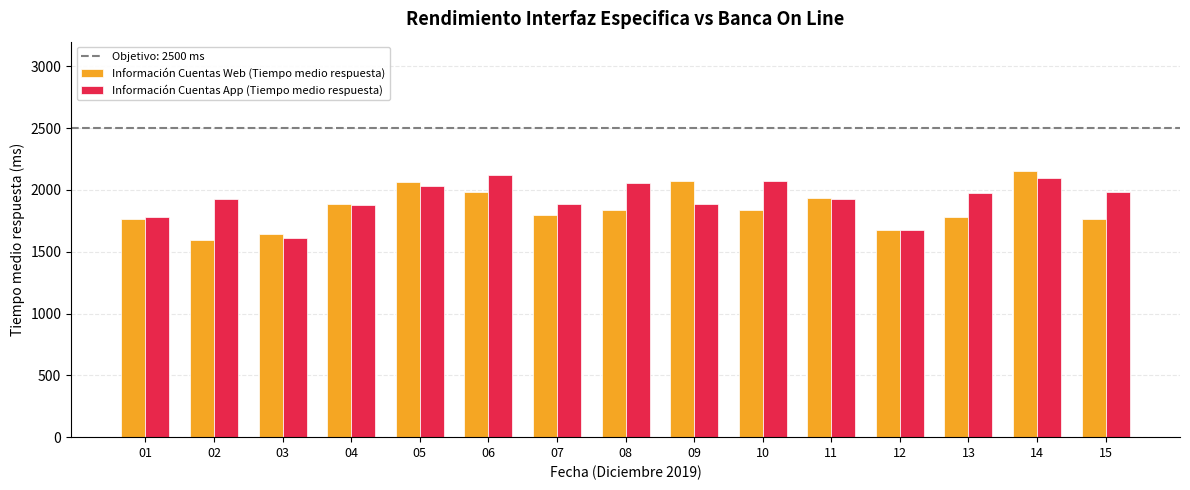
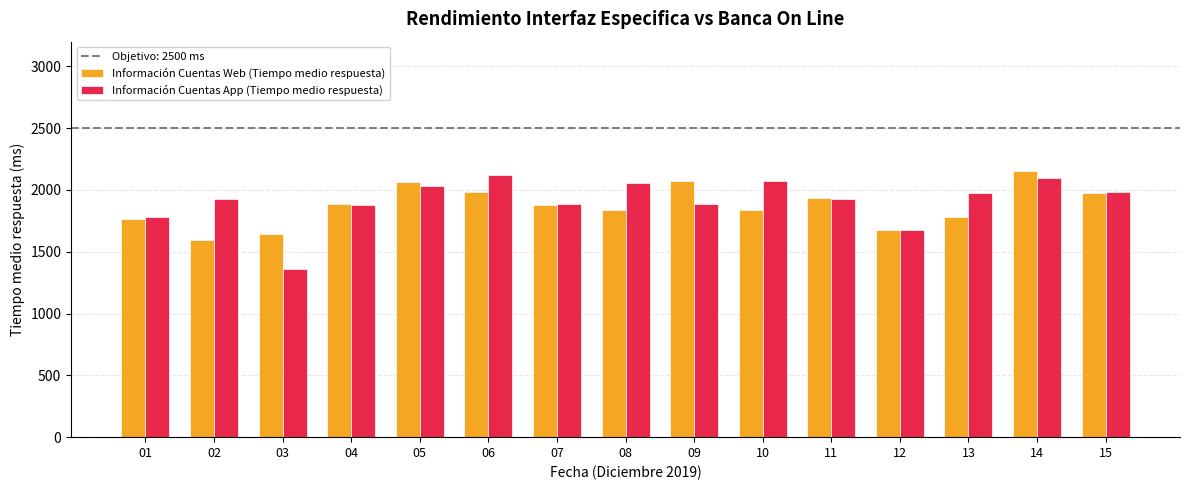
  {
    "Información Cuentas Web (Tiempo medio respuesta)": {
      "01": 1760,
      "02": 1600,
      "03": 1650,
      "04": 1880,
      "05": 2060,
      "06": 1980,
-     "07": 1800,
+     "07": 1880,
      "08": 1840,
      "09": 2070,
      "10": 1840,
      "11": 1940,
      "12": 1680,
      "13": 1780,
      "14": 2150,
-     "15": 1770
+     "15": 1980
    },
    "Información Cuentas App (Tiempo medio respuesta)": {
      "01": 1780,
      "02": 1930,
-     "03": 1620,
+     "03": 1360,
      "04": 1880,
      "05": 2030,
      "06": 2120,
      "07": 1890,
      "08": 2050,
      "09": 1890,
      "10": 2080,
      "11": 1930,
      "12": 1680,
      "13": 1970,
      "14": 2100,
      "15": 1990
    }
  }
